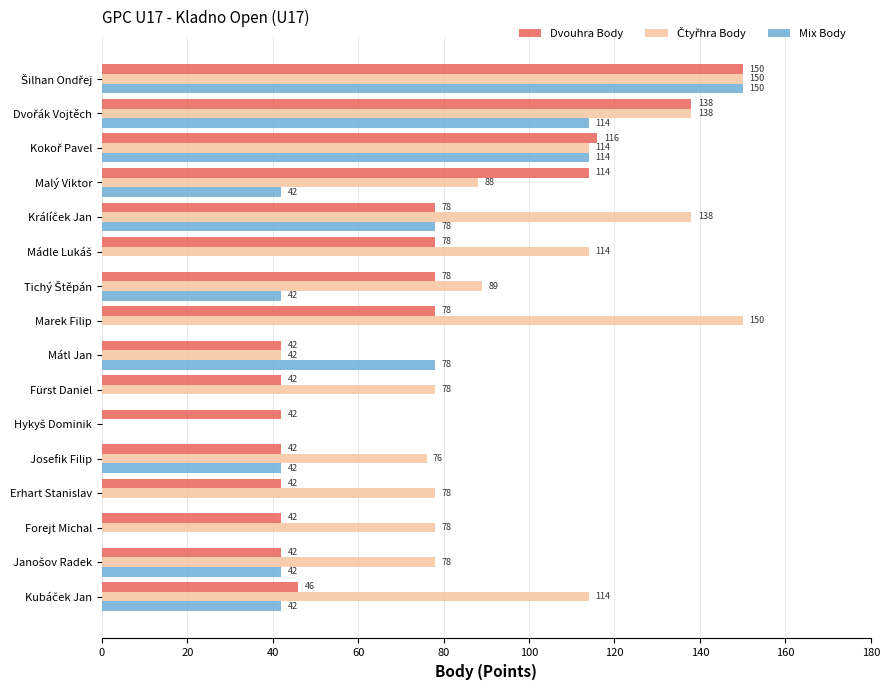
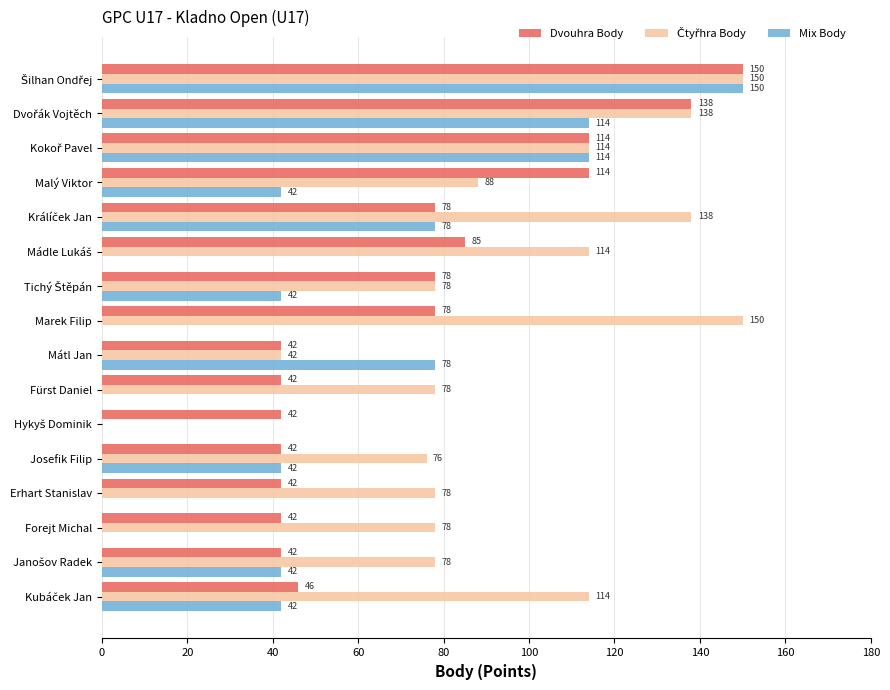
  {
    "Dvouhra Body": {
      "Šilhan Ondřej": 150,
      "Dvořák Vojtěch": 138,
-     "Kokoř Pavel": 116,
+     "Kokoř Pavel": 114,
      "Malý Viktor": 114,
      "Králíček Jan": 78,
-     "Mádle Lukáš": 78,
+     "Mádle Lukáš": 85,
      "Tichý Štěpán": 78,
      "Marek Filip": 78,
      "Mátl Jan": 42,
      "Fürst Daniel": 42,
      "Hykyš Dominik": 42,
      "Josefik Filip": 42,
      "Erhart Stanislav": 42,
      "Forejt Michal": 42,
      "Janošov Radek": 42,
      "Kubáček Jan": 46
    },
    "Čtyřhra Body": {
      "Šilhan Ondřej": 150,
      "Dvořák Vojtěch": 138,
      "Kokoř Pavel": 114,
      "Malý Viktor": 88,
      "Králíček Jan": 138,
      "Mádle Lukáš": 114,
-     "Tichý Štěpán": 89,
+     "Tichý Štěpán": 78,
      "Marek Filip": 150,
      "Mátl Jan": 42,
      "Fürst Daniel": 78,
      "Josefik Filip": 76,
      "Erhart Stanislav": 78,
      "Forejt Michal": 78,
      "Janošov Radek": 78,
      "Kubáček Jan": 114
    },
    "Mix Body": {
      "Šilhan Ondřej": 150,
      "Dvořák Vojtěch": 114,
      "Kokoř Pavel": 114,
      "Malý Viktor": 42,
      "Králíček Jan": 78,
      "Tichý Štěpán": 42,
      "Mátl Jan": 78,
      "Josefik Filip": 42,
      "Janošov Radek": 42,
      "Kubáček Jan": 42
    }
  }
